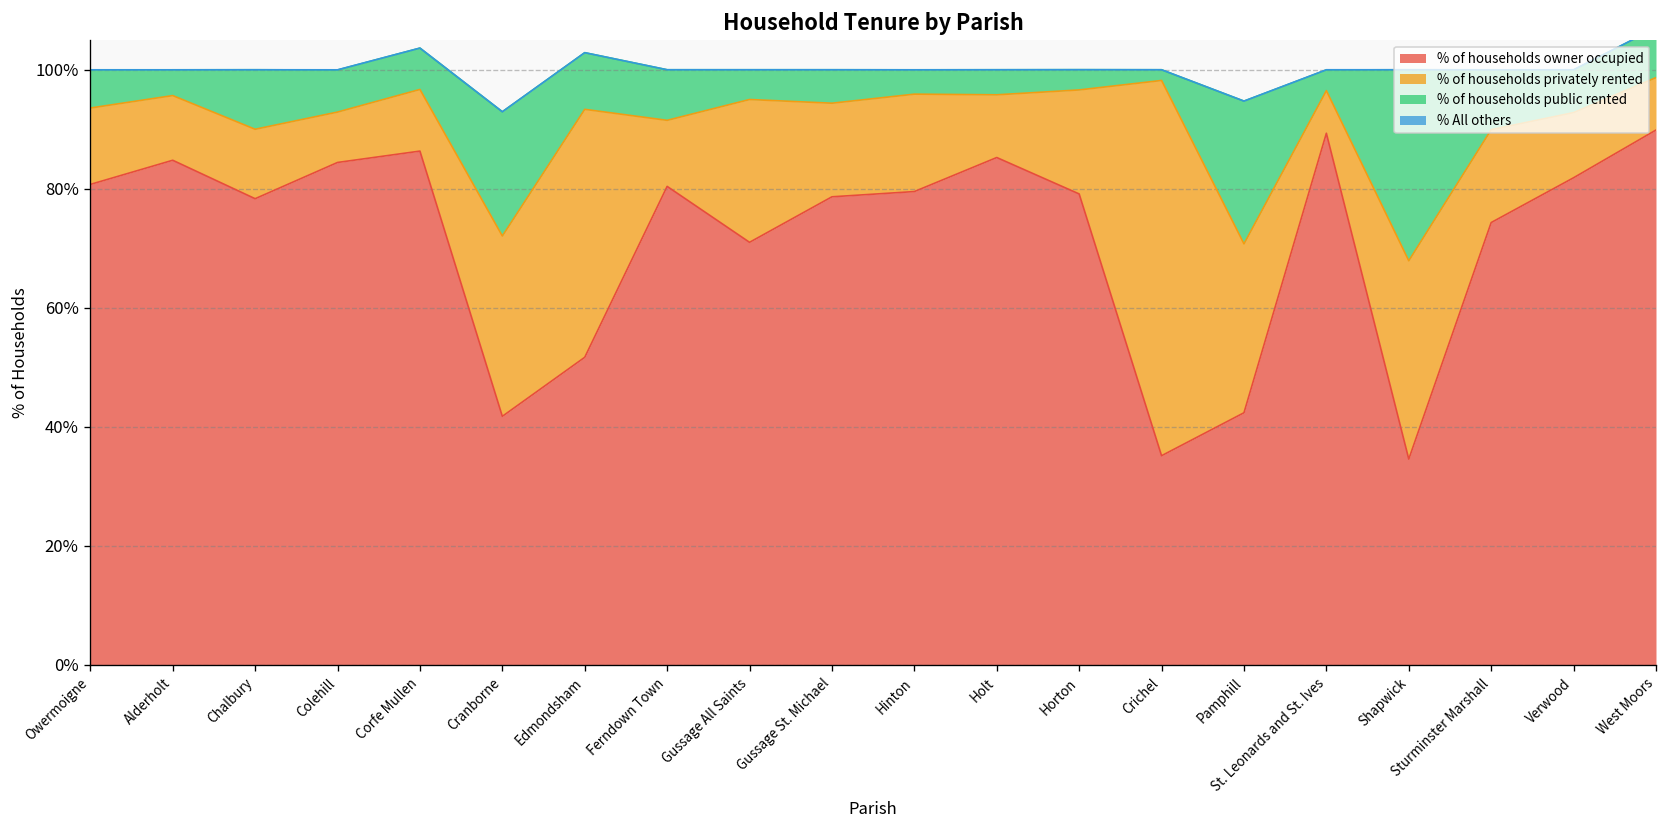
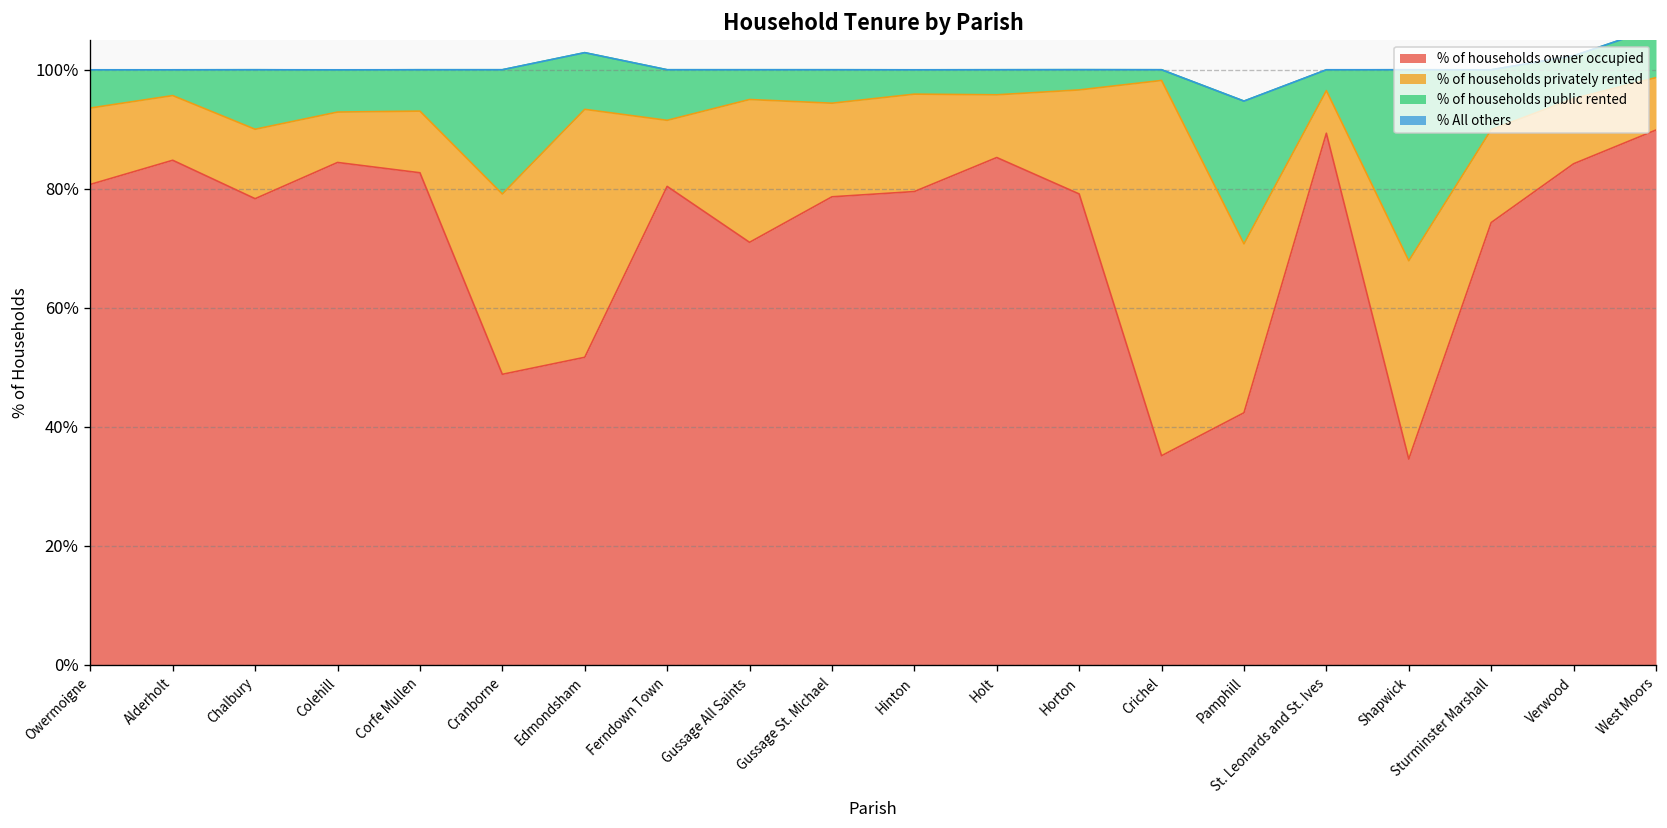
  {
    "% of households owner occupied": {
      "Owermoigne": "81%",
      "Alderholt": "85%",
      "Chalbury": "78%",
      "Colehill": "84%",
-     "Corfe Mullen": "86%",
-     "Cranborne": "42%",
+     "Corfe Mullen": "83%",
+     "Cranborne": "49%",
      "Edmondsham": "52%",
      "Ferndown Town": "80%",
      "Gussage All Saints": "71%",
      "Gussage St. Michael": "79%",
      "Hinton": "80%",
      "Holt": "85%",
      "Horton": "79%",
      "Crichel": "35%",
      "Pamphill": "42%",
      "St. Leonards and St. Ives": "89%",
      "Shapwick": "35%",
      "Sturminster Marshall": "74%",
-     "Verwood": "82%",
+     "Verwood": "84%",
      "West Moors": "90%"
    },
    "% of households privately rented": {
      "Owermoigne": "13%",
      "Alderholt": "11%",
      "Chalbury": "12%",
      "Colehill": "8%",
      "Corfe Mullen": "10%",
      "Cranborne": "30%",
      "Edmondsham": "42%",
      "Ferndown Town": "11%",
      "Gussage All Saints": "24%",
      "Gussage St. Michael": "16%",
      "Hinton": "16%",
      "Holt": "11%",
      "Horton": "17%",
      "Crichel": "63%",
      "Pamphill": "28%",
      "St. Leonards and St. Ives": "7%",
      "Shapwick": "33%",
      "Sturminster Marshall": "16%",
      "West Moors": "9%"
    },
    "% All others": {
      "Colehill": "7%",
      "St. Leonards and St. Ives": "3%"
    }
  }
